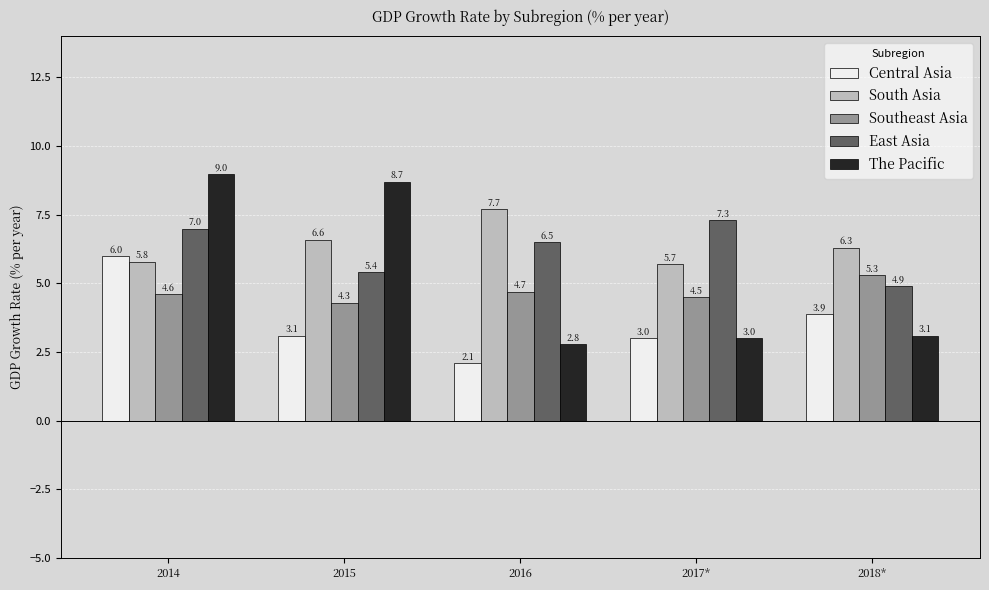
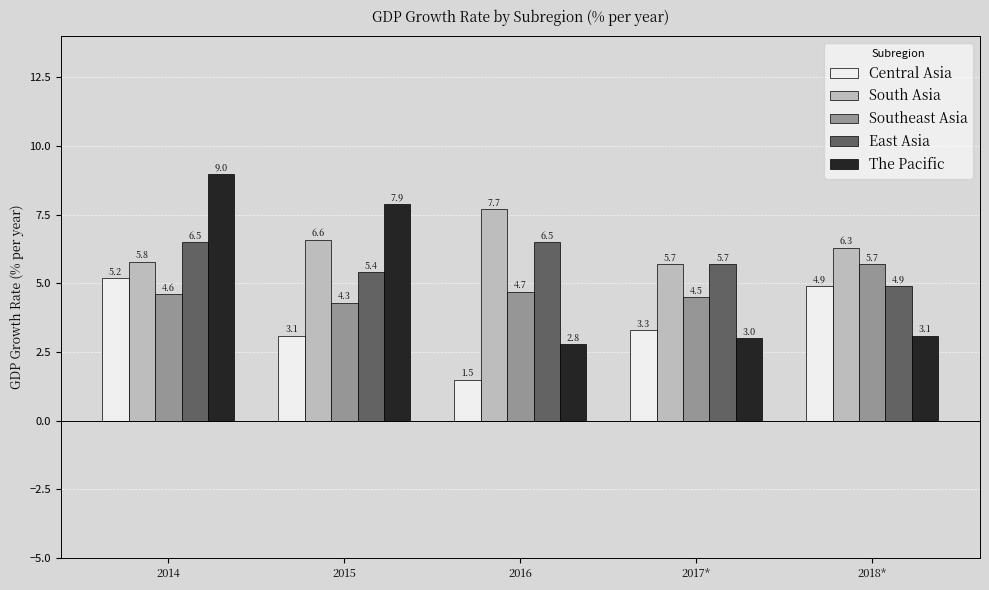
  {
    "Central Asia": {
-     "2014": 6.0,
+     "2014": 5.2,
      "2015": 3.1,
-     "2016": 2.1,
-     "2017*": 3.0,
-     "2018*": 3.9
+     "2016": 1.5,
+     "2017*": 3.3,
+     "2018*": 4.9
    },
    "South Asia": {
      "2014": 5.8,
      "2015": 6.6,
      "2016": 7.7,
      "2017*": 5.7,
      "2018*": 6.3
    },
    "Southeast Asia": {
      "2014": 4.6,
      "2015": 4.3,
      "2016": 4.7,
      "2017*": 4.5,
-     "2018*": 5.3
+     "2018*": 5.7
    },
    "East Asia": {
-     "2014": 7.0,
+     "2014": 6.5,
      "2015": 5.4,
      "2016": 6.5,
-     "2017*": 7.3,
+     "2017*": 5.7,
      "2018*": 4.9
    },
    "The Pacific": {
      "2014": 9.0,
-     "2015": 8.7,
+     "2015": 7.9,
      "2016": 2.8,
      "2017*": 3.0,
      "2018*": 3.1
    }
  }
